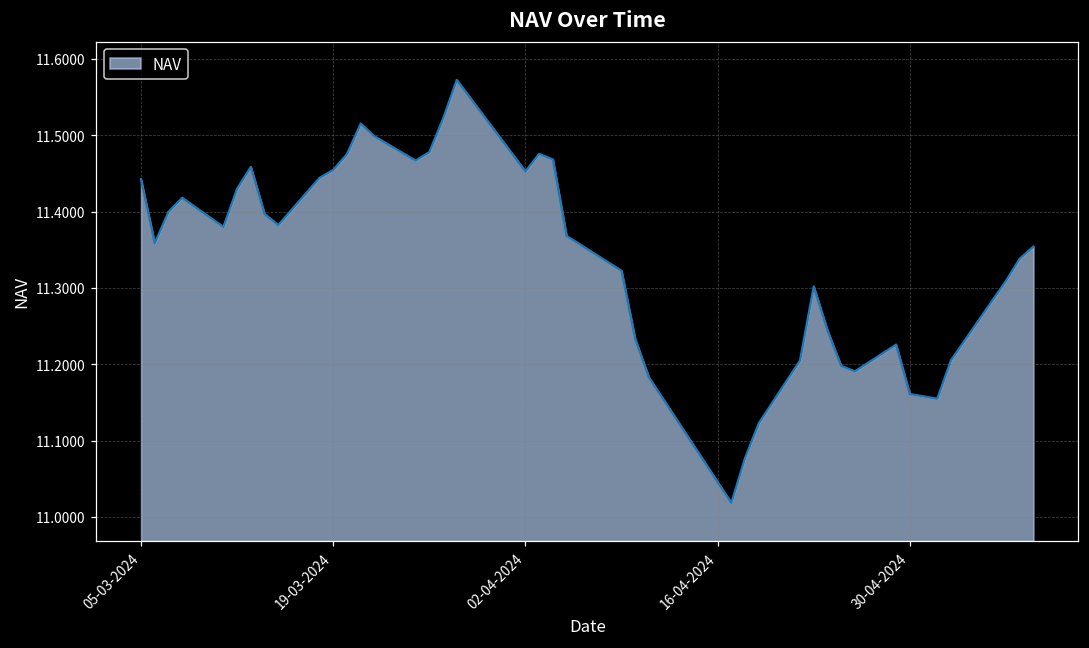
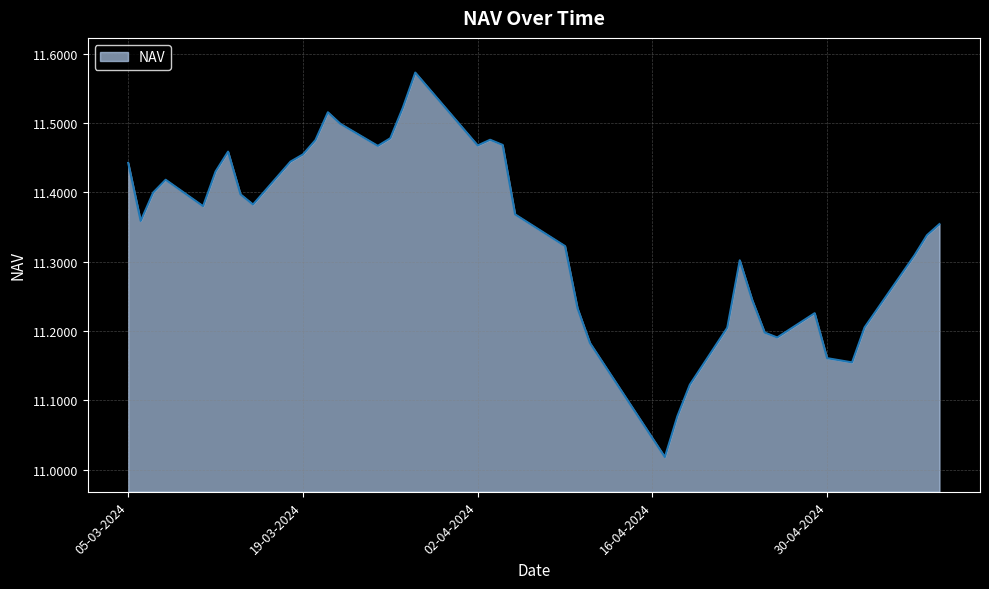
  {
    "05-03-2024": 11.44,
    "19-03-2024": 11.45,
-   "02-04-2024": 11.45,
+   "02-04-2024": 11.47,
    "30-04-2024": 11.16
  }
